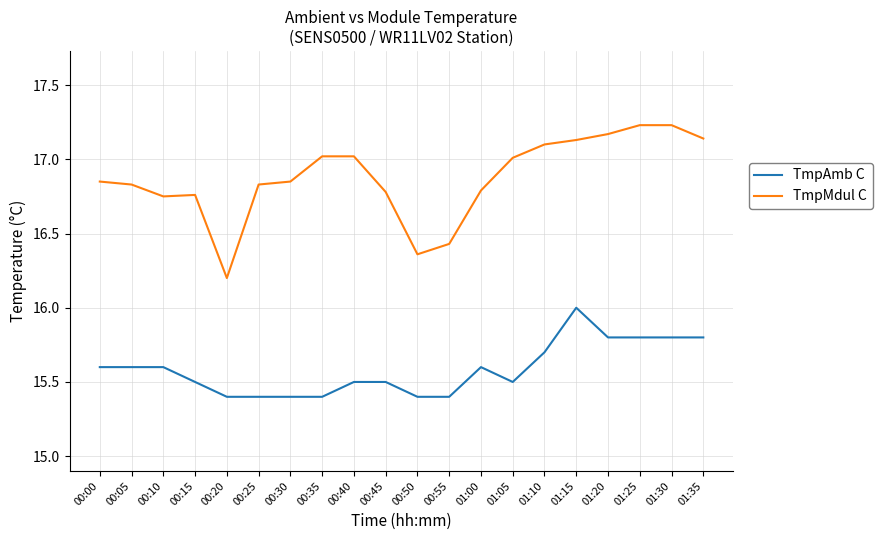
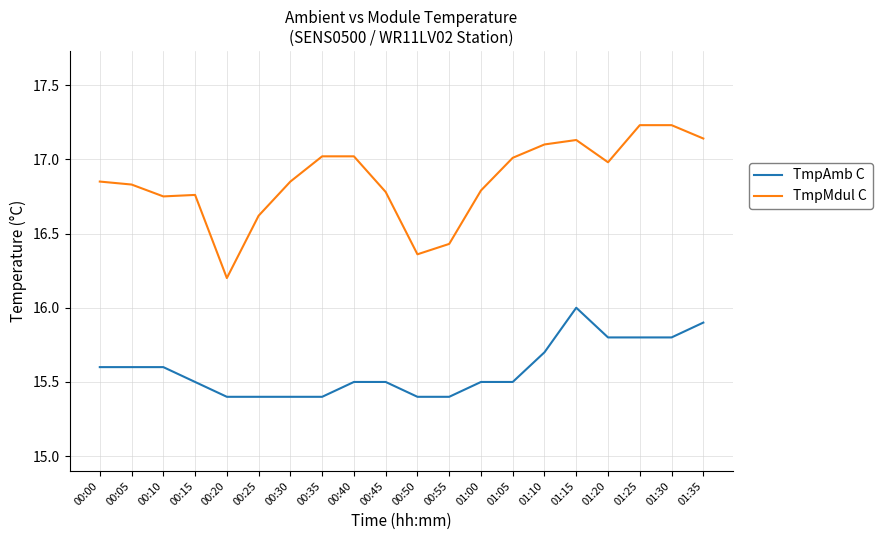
  {
    "TmpAmb C": {
      "00:00": 15.6,
      "00:05": 15.6,
      "00:10": 15.6,
      "00:15": 15.5,
      "00:20": 15.4,
      "00:25": 15.4,
      "00:30": 15.4,
      "00:35": 15.4,
      "00:40": 15.5,
      "00:45": 15.5,
      "00:50": 15.4,
      "00:55": 15.4,
-     "01:00": 15.6,
+     "01:00": 15.5,
      "01:05": 15.5,
      "01:10": 15.7,
      "01:15": 16.0,
      "01:20": 15.8,
      "01:25": 15.8,
      "01:30": 15.8,
-     "01:35": 15.8
+     "01:35": 15.9
    },
    "TmpMdul C": {
      "00:00": 16.85,
      "00:05": 16.83,
      "00:10": 16.75,
      "00:15": 16.76,
      "00:20": 16.20,
-     "00:25": 16.83,
+     "00:25": 16.62,
      "00:30": 16.85,
      "00:35": 17.02,
      "00:40": 17.02,
      "00:45": 16.78,
      "00:50": 16.36,
      "00:55": 16.43,
      "01:00": 16.79,
      "01:05": 17.01,
      "01:10": 17.10,
      "01:15": 17.13,
-     "01:20": 17.17,
+     "01:20": 16.98,
      "01:25": 17.23,
      "01:30": 17.23,
      "01:35": 17.14
    }
  }
